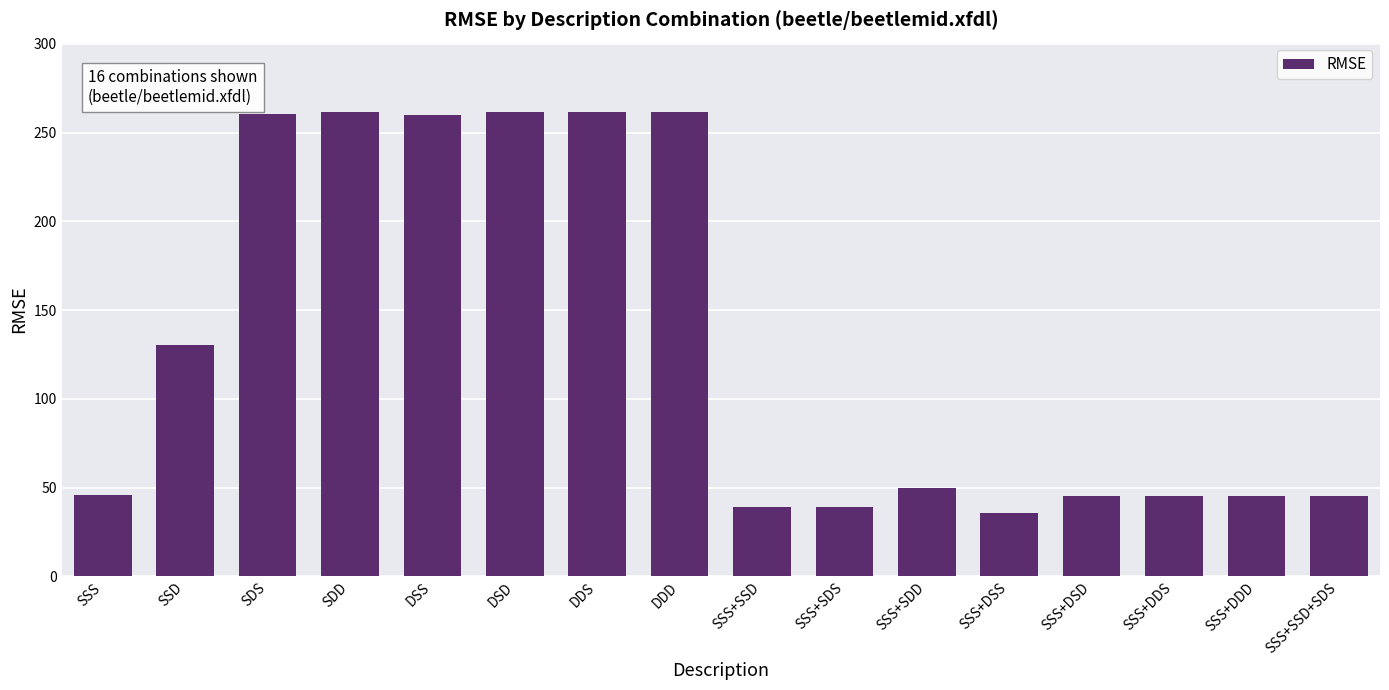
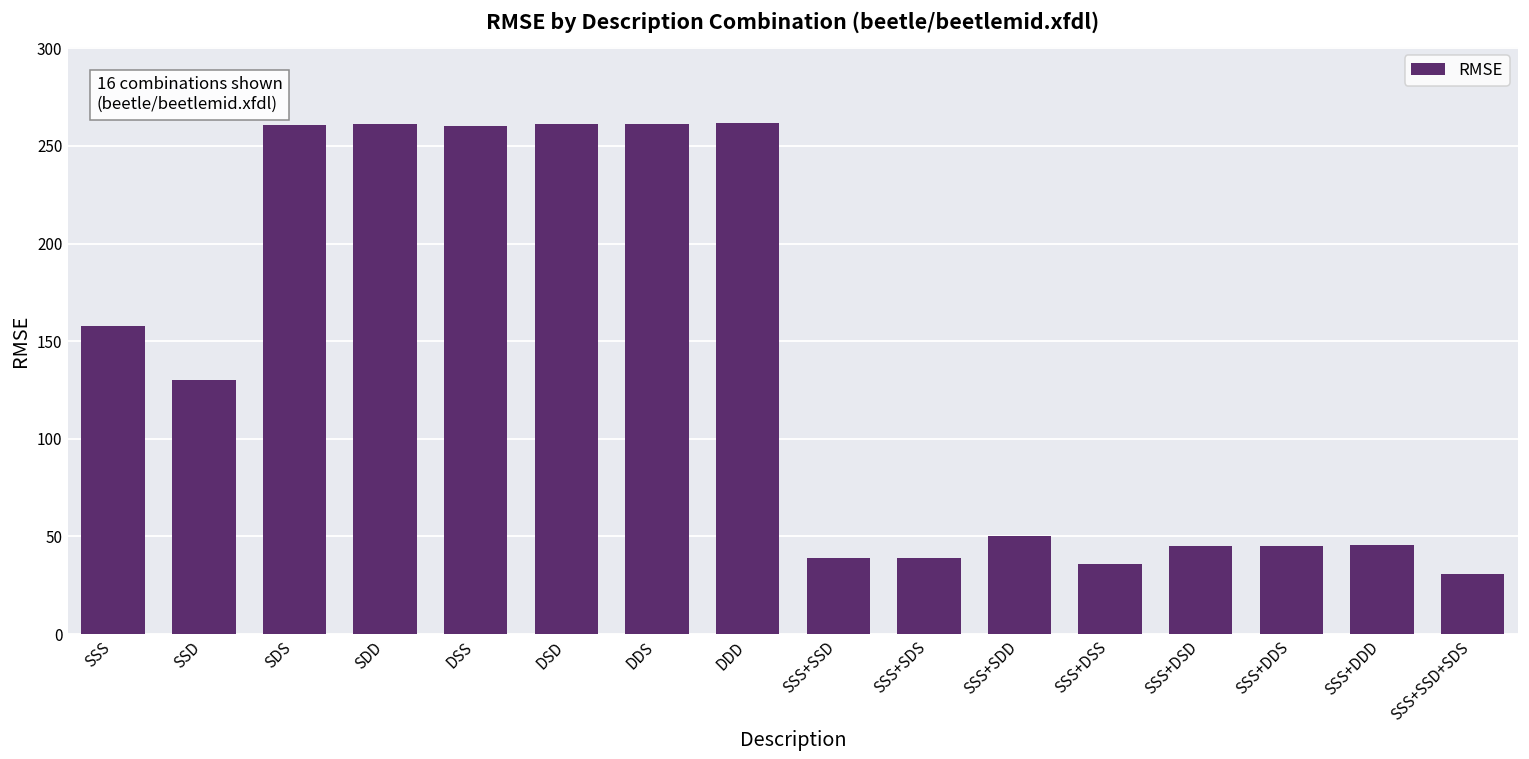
  {
-   "SSS": 46,
+   "SSS": 158,
    "SSD": 130,
    "SDD": 261,
    "DSS": 260,
    "DSD": 261,
    "DDS": 261,
    "DDD": 261,
    "SSS+SSD": 39,
    "SSS+SDS": 39,
    "SSS+SDD": 50,
    "SSS+DSS": 36,
    "SSS+DSD": 45,
    "SSS+DDS": 45,
    "SSS+DDD": 46,
-   "SSS+SSD+SDS": 46
+   "SSS+SSD+SDS": 31
  }
